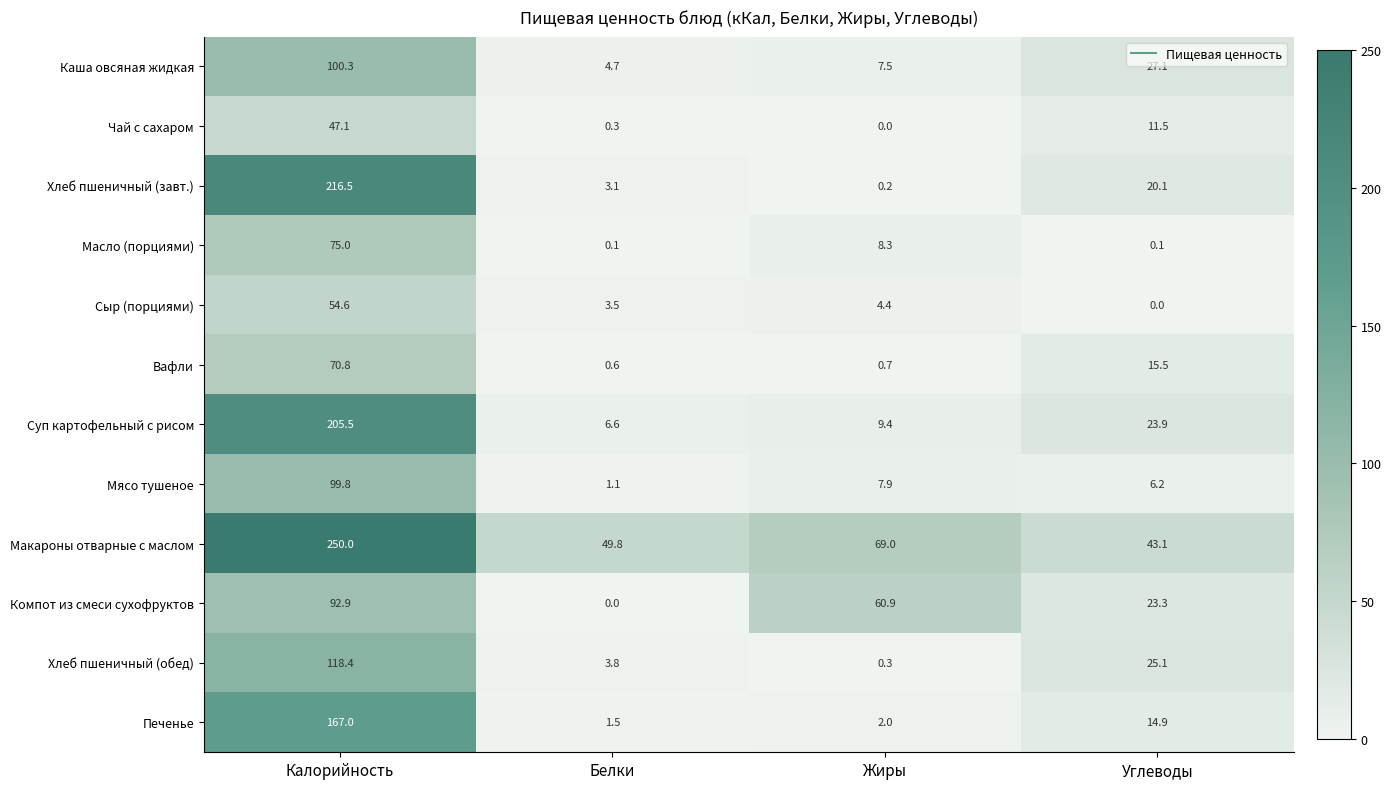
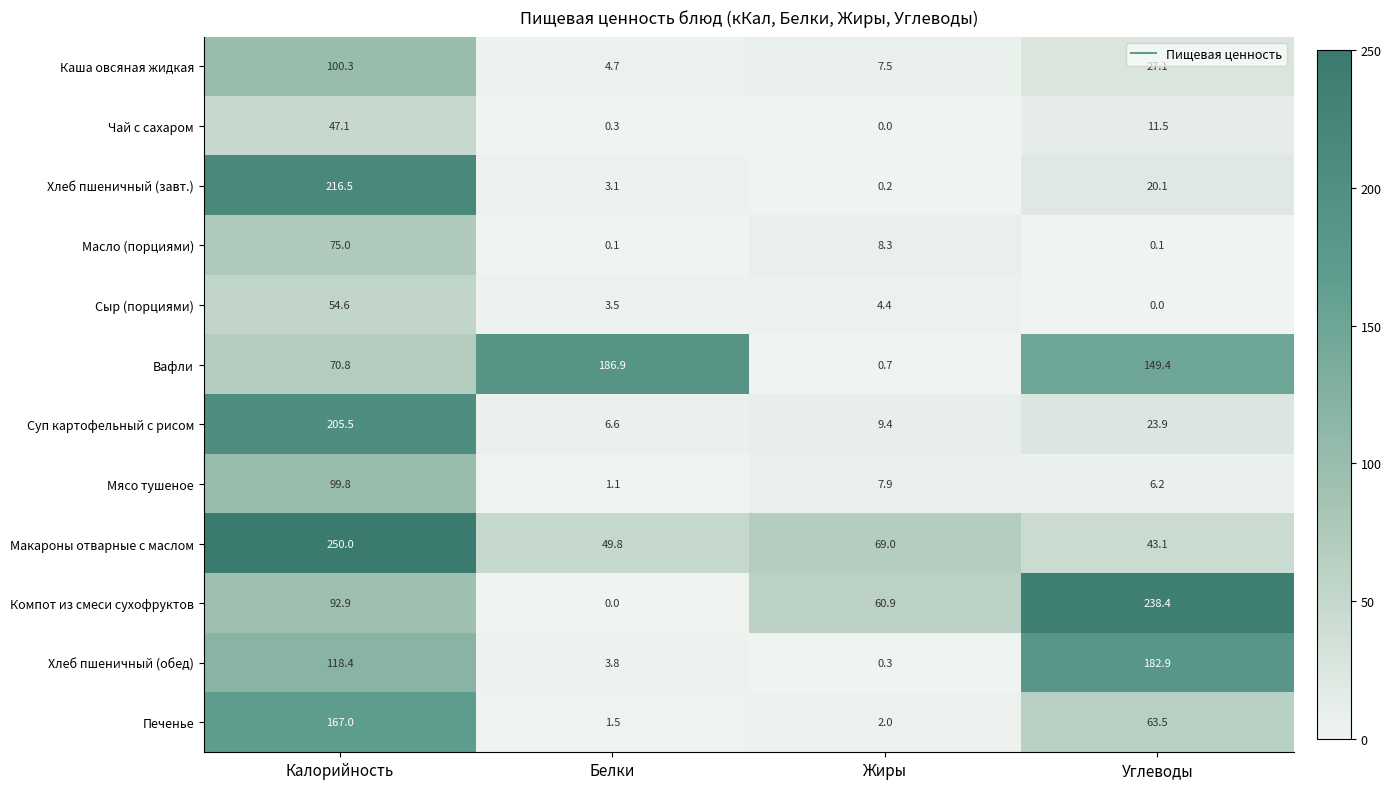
  {
    "Каша овсяная жидкая": {
      "Калорийность": 100.3,
      "Белки": 4.7,
      "Жиры": 7.5
    },
    "Чай с сахаром": {
      "Калорийность": 47.1,
      "Белки": 0.3,
      "Жиры": 0.0,
      "Углеводы": 11.5
    },
    "Хлеб пшеничный (завт.)": {
      "Калорийность": 216.5,
      "Белки": 3.1,
      "Жиры": 0.2,
      "Углеводы": 20.1
    },
    "Масло (порциями)": {
      "Калорийность": 75.0,
      "Белки": 0.1,
      "Жиры": 8.3,
      "Углеводы": 0.1
    },
    "Сыр (порциями)": {
      "Калорийность": 54.6,
      "Белки": 3.5,
      "Жиры": 4.4,
      "Углеводы": 0.0
    },
    "Вафли": {
      "Калорийность": 70.8,
-     "Белки": 0.6,
+     "Белки": 186.9,
      "Жиры": 0.7,
-     "Углеводы": 15.5
+     "Углеводы": 149.4
    },
    "Суп картофельный с рисом": {
      "Калорийность": 205.5,
      "Белки": 6.6,
      "Жиры": 9.4,
      "Углеводы": 23.9
    },
    "Мясо тушеное": {
      "Калорийность": 99.8,
      "Белки": 1.1,
      "Жиры": 7.9,
      "Углеводы": 6.2
    },
    "Макароны отварные с маслом": {
      "Калорийность": 250.0,
      "Белки": 49.8,
      "Жиры": 69.0,
      "Углеводы": 43.1
    },
    "Компот из смеси сухофруктов": {
      "Калорийность": 92.9,
      "Белки": 0.0,
      "Жиры": 60.9,
-     "Углеводы": 23.3
+     "Углеводы": 238.4
    },
    "Хлеб пшеничный (обед)": {
      "Калорийность": 118.4,
      "Белки": 3.8,
      "Жиры": 0.3,
-     "Углеводы": 25.1
+     "Углеводы": 182.9
    },
    "Печенье": {
      "Калорийность": 167.0,
      "Белки": 1.5,
      "Жиры": 2.0,
-     "Углеводы": 14.9
+     "Углеводы": 63.5
    }
  }
